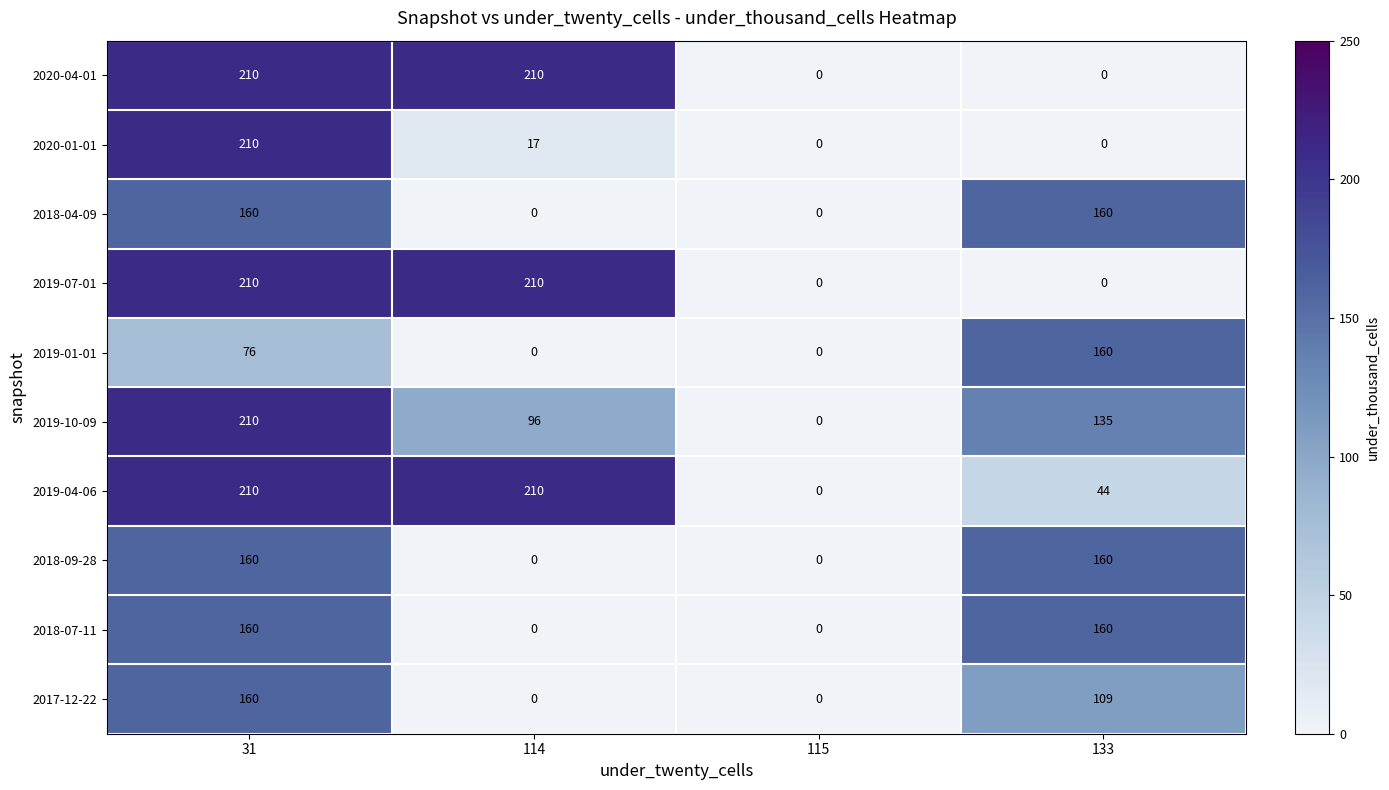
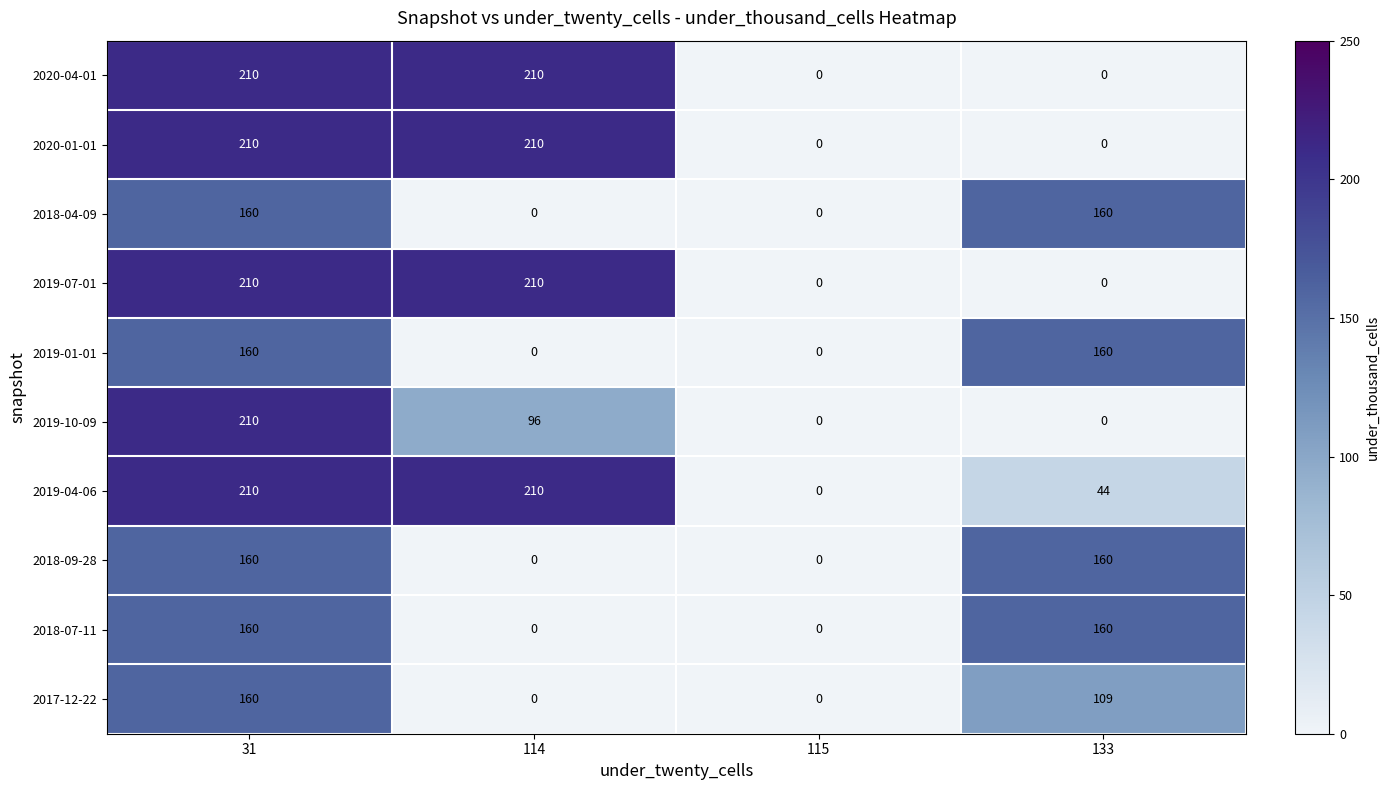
  {
    "2020-04-01": {
      "31": 210,
      "114": 210,
      "115": 0,
      "133": 0
    },
    "2020-01-01": {
      "31": 210,
-     "114": 17,
+     "114": 210,
      "115": 0,
      "133": 0
    },
    "2018-04-09": {
      "31": 160,
      "114": 0,
      "115": 0,
      "133": 160
    },
    "2019-07-01": {
      "31": 210,
      "114": 210,
      "115": 0,
      "133": 0
    },
    "2019-01-01": {
-     "31": 76,
+     "31": 160,
      "114": 0,
      "115": 0,
      "133": 160
    },
    "2019-10-09": {
      "31": 210,
      "114": 96,
      "115": 0,
-     "133": 135
+     "133": 0
    },
    "2019-04-06": {
      "31": 210,
      "114": 210,
      "115": 0,
      "133": 44
    },
    "2018-09-28": {
      "31": 160,
      "114": 0,
      "115": 0,
      "133": 160
    },
    "2018-07-11": {
      "31": 160,
      "114": 0,
      "115": 0,
      "133": 160
    },
    "2017-12-22": {
      "31": 160,
      "114": 0,
      "115": 0,
      "133": 109
    }
  }
